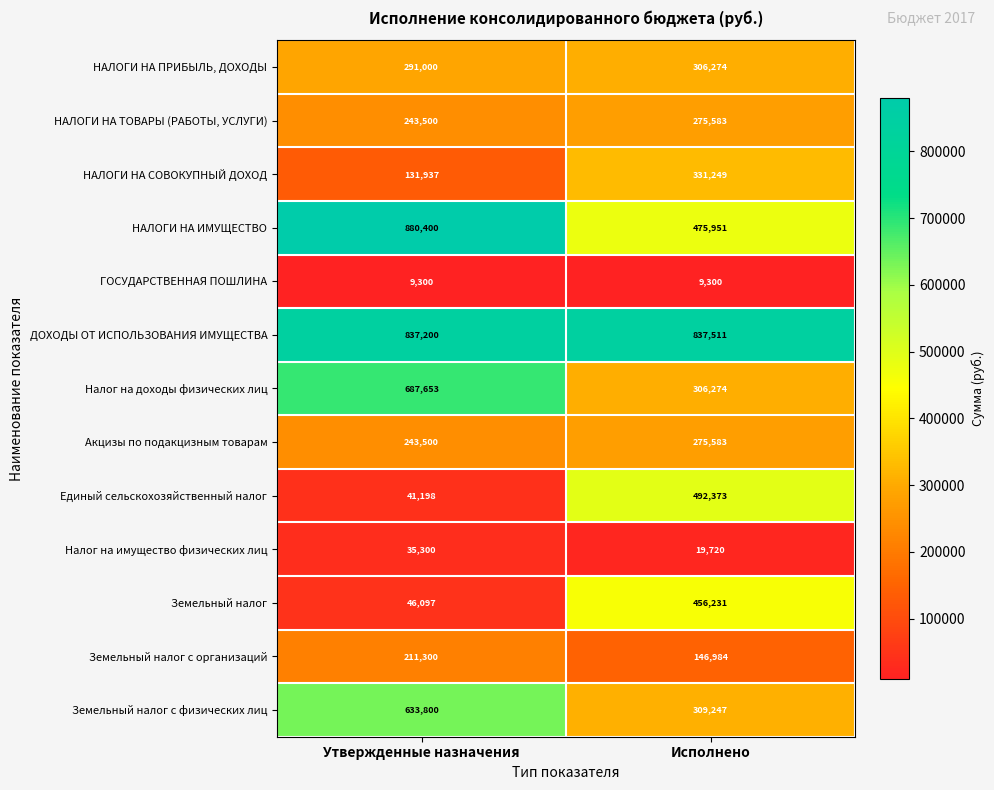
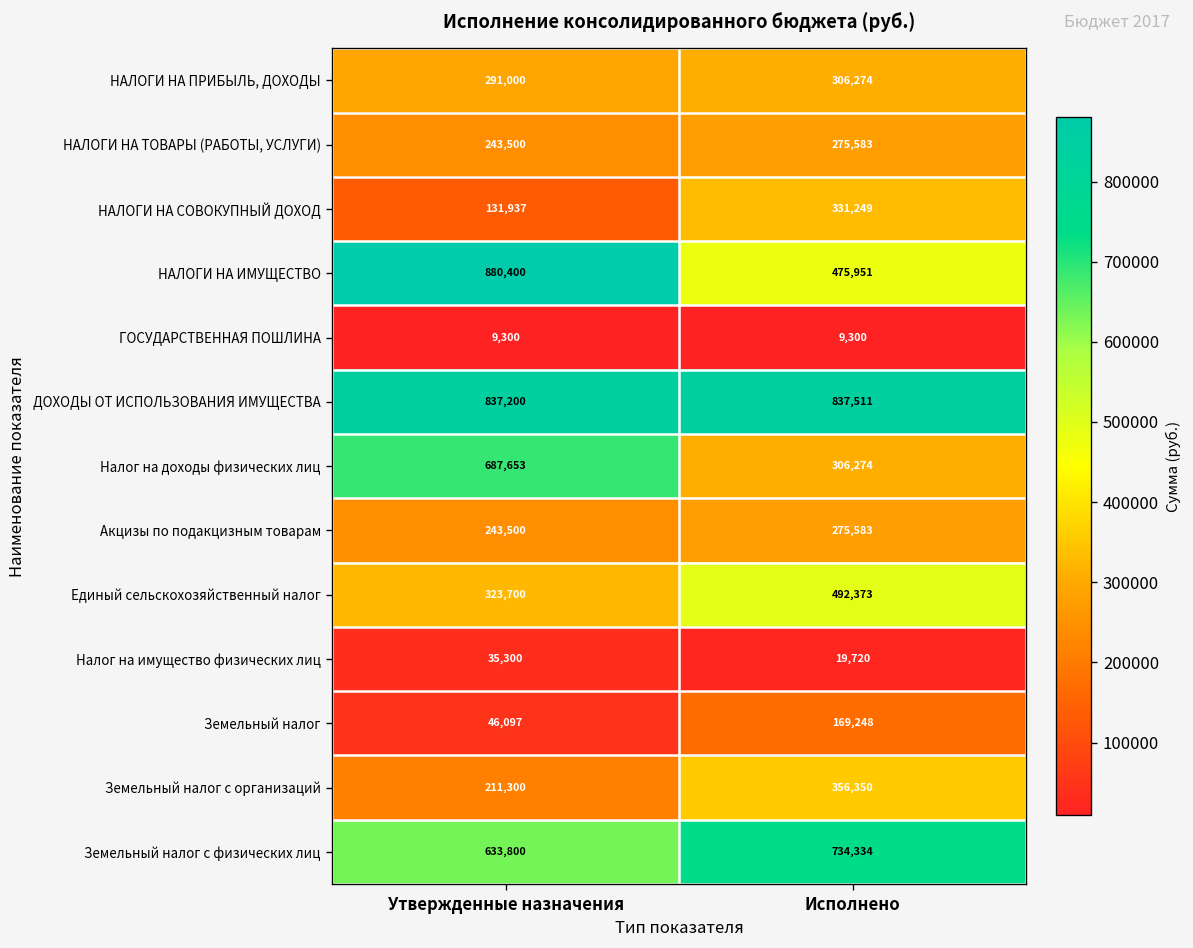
  {
    "НАЛОГИ НА ПРИБЫЛЬ, ДОХОДЫ": {
      "Утвержденные назначения": "291,000",
      "Исполнено": "306,274"
    },
    "НАЛОГИ НА ТОВАРЫ (РАБОТЫ, УСЛУГИ)": {
      "Утвержденные назначения": "243,500",
      "Исполнено": "275,583"
    },
    "НАЛОГИ НА СОВОКУПНЫЙ ДОХОД": {
      "Утвержденные назначения": "131,937",
      "Исполнено": "331,249"
    },
    "НАЛОГИ НА ИМУЩЕСТВО": {
      "Утвержденные назначения": "880,400",
      "Исполнено": "475,951"
    },
    "ГОСУДАРСТВЕННАЯ ПОШЛИНА": {
      "Утвержденные назначения": "9,300",
      "Исполнено": "9,300"
    },
    "ДОХОДЫ ОТ ИСПОЛЬЗОВАНИЯ ИМУЩЕСТВА": {
      "Утвержденные назначения": "837,200",
      "Исполнено": "837,511"
    },
    "Налог на доходы физических лиц": {
      "Утвержденные назначения": "687,653",
      "Исполнено": "306,274"
    },
    "Акцизы по подакцизным товарам": {
      "Утвержденные назначения": "243,500",
      "Исполнено": "275,583"
    },
    "Единый сельскохозяйственный налог": {
-     "Утвержденные назначения": "41,198",
+     "Утвержденные назначения": "323,700",
      "Исполнено": "492,373"
    },
    "Налог на имущество физических лиц": {
      "Утвержденные назначения": "35,300",
      "Исполнено": "19,720"
    },
    "Земельный налог": {
      "Утвержденные назначения": "46,097",
-     "Исполнено": "456,231"
+     "Исполнено": "169,248"
    },
    "Земельный налог с организаций": {
      "Утвержденные назначения": "211,300",
-     "Исполнено": "146,984"
+     "Исполнено": "356,350"
    },
    "Земельный налог с физических лиц": {
      "Утвержденные назначения": "633,800",
-     "Исполнено": "309,247"
+     "Исполнено": "734,334"
    }
  }
